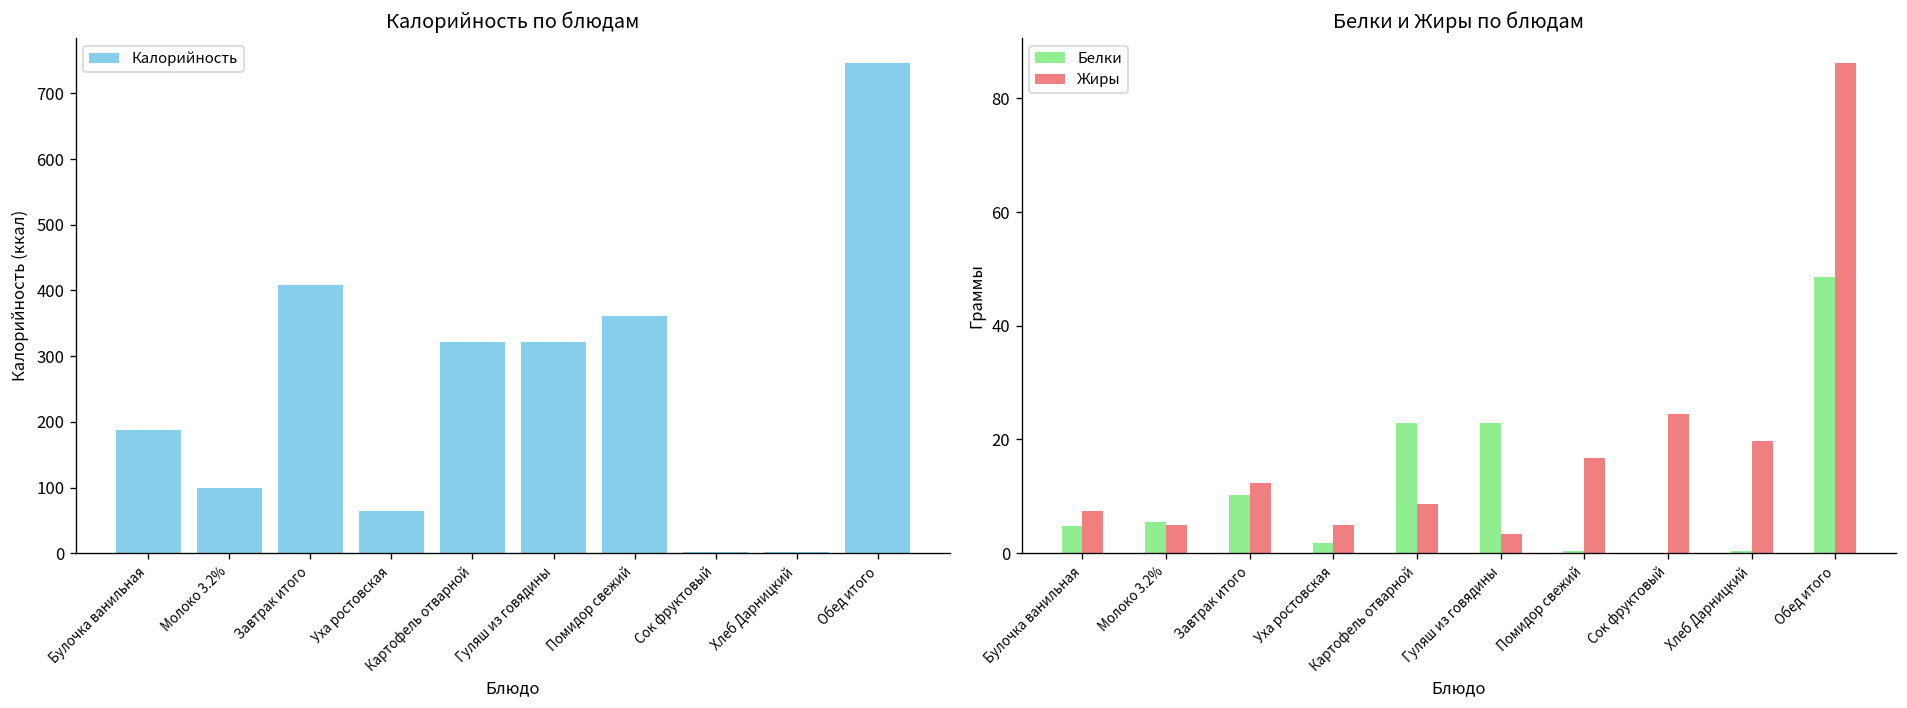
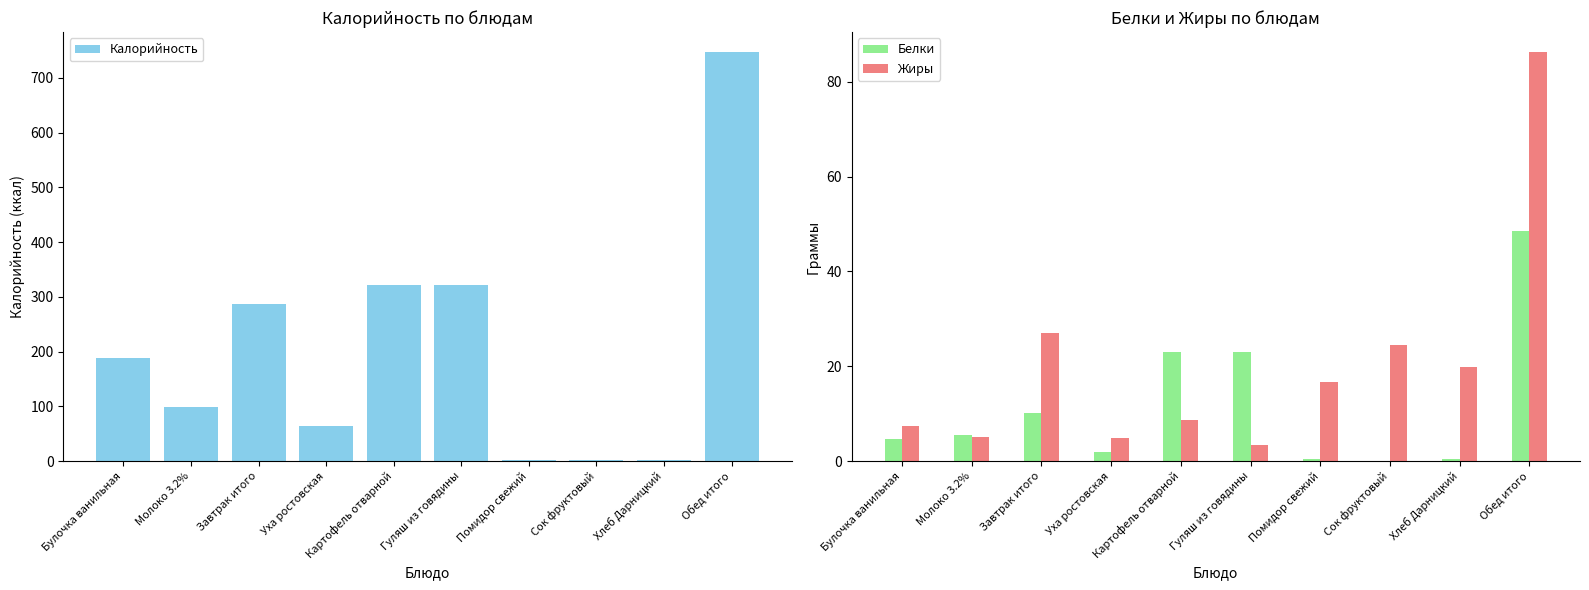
  {
    "Калорийность по блюдам": {
      "Булочка ванильная": 190,
      "Молоко 3.2%": 100,
-     "Завтрак итого": 410,
+     "Завтрак итого": 290,
      "Уха ростовская": 60,
      "Картофель отварной": 320,
      "Гуляш из говядины": 320,
-     "Помидор свежий": 360,
+     "Помидор свежий": 0,
      "Обед итого": 750
    },
    "Белки и Жиры по блюдам": {
      "Белки": {
        "Булочка ванильная": 5,
        "Молоко 3.2%": 6,
        "Завтрак итого": 10,
        "Уха ростовская": 2,
        "Картофель отварной": 23,
        "Гуляш из говядины": 23,
        "Сок фруктовый": 0,
        "Обед итого": 49
      },
      "Жиры": {
        "Булочка ванильная": 7,
        "Молоко 3.2%": 5,
-       "Завтрак итого": 12,
+       "Завтрак итого": 27,
        "Уха ростовская": 5,
        "Картофель отварной": 9,
        "Гуляш из говядины": 3,
        "Помидор свежий": 17,
        "Сок фруктовый": 24,
        "Хлеб Дарницкий": 20,
        "Обед итого": 86
      }
    }
  }
